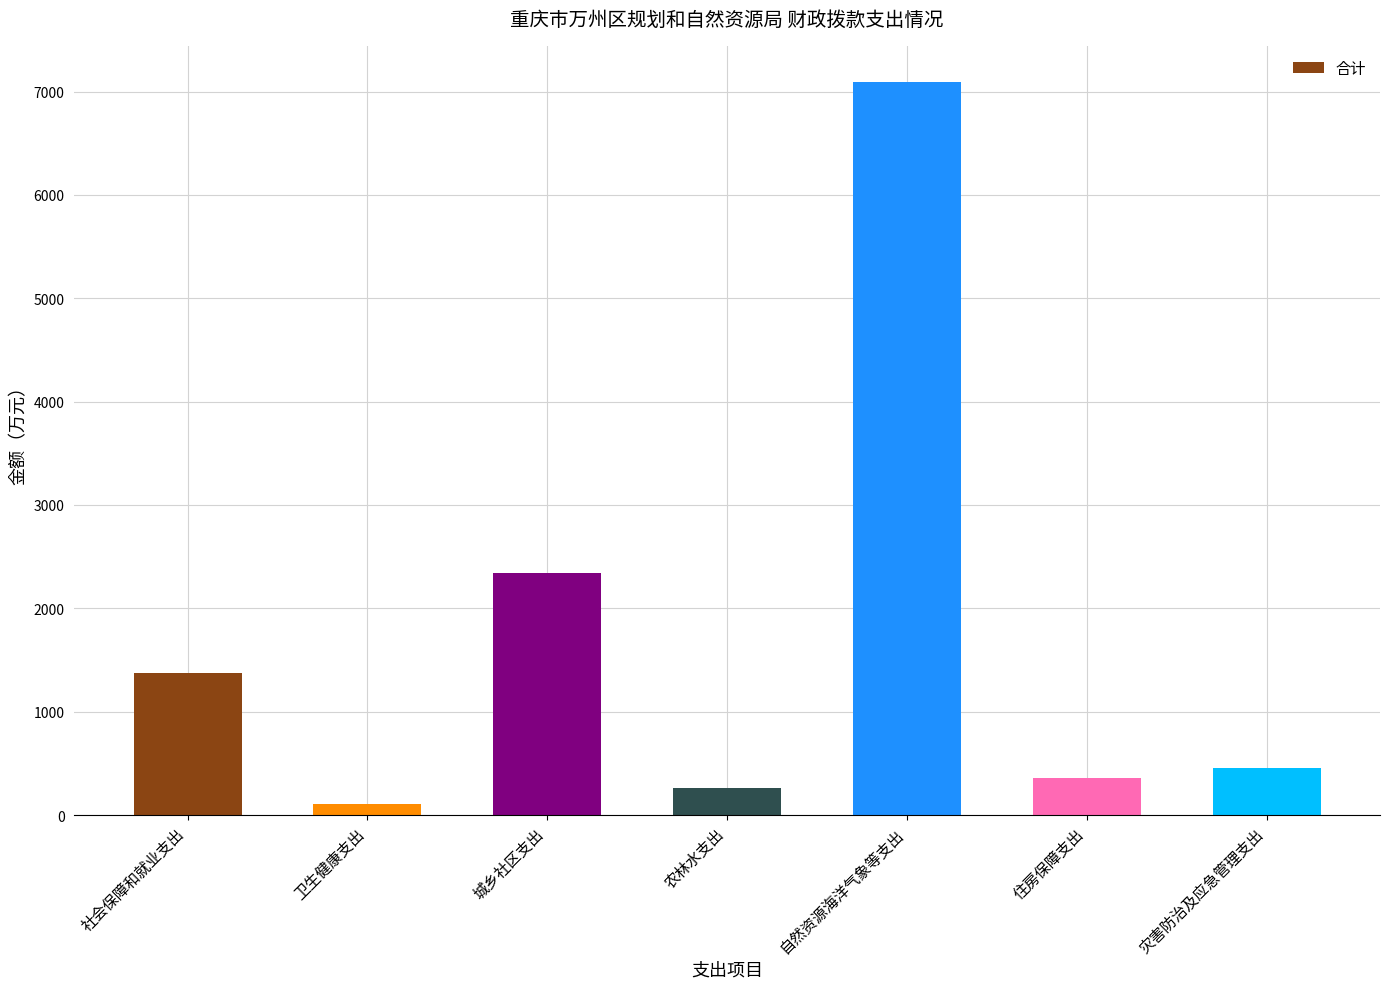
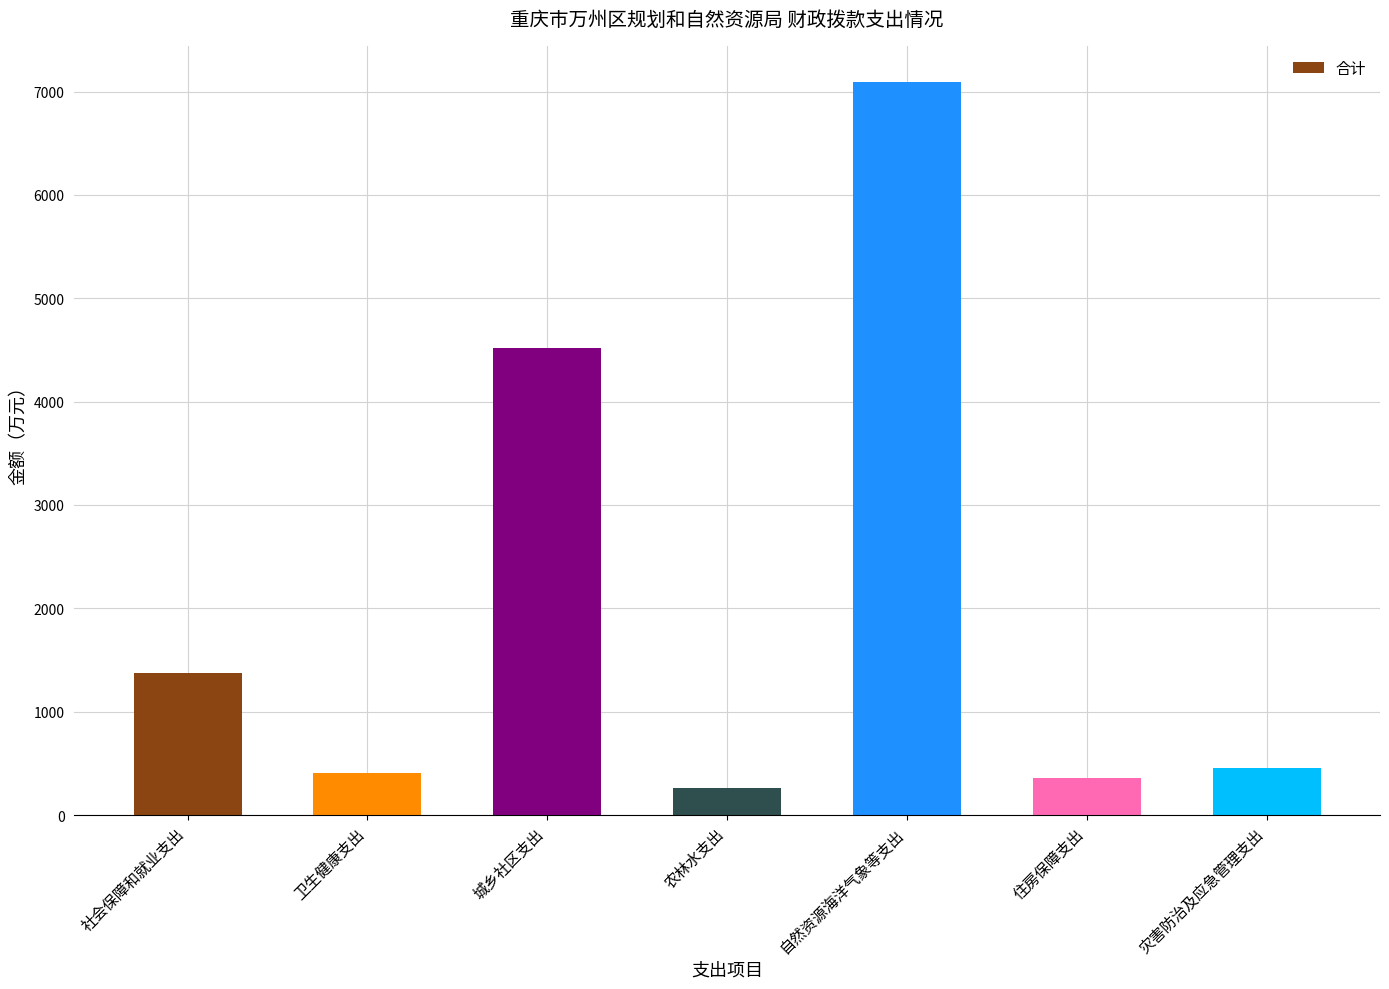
  {
    "社会保障和就业支出": 1370,
-   "卫生健康支出": 100,
-   "城乡社区支出": 2340,
+   "卫生健康支出": 410,
+   "城乡社区支出": 4520,
    "农林水支出": 260,
    "自然资源海洋气象等支出": 7090,
    "住房保障支出": 360,
    "灾害防治及应急管理支出": 460
  }
